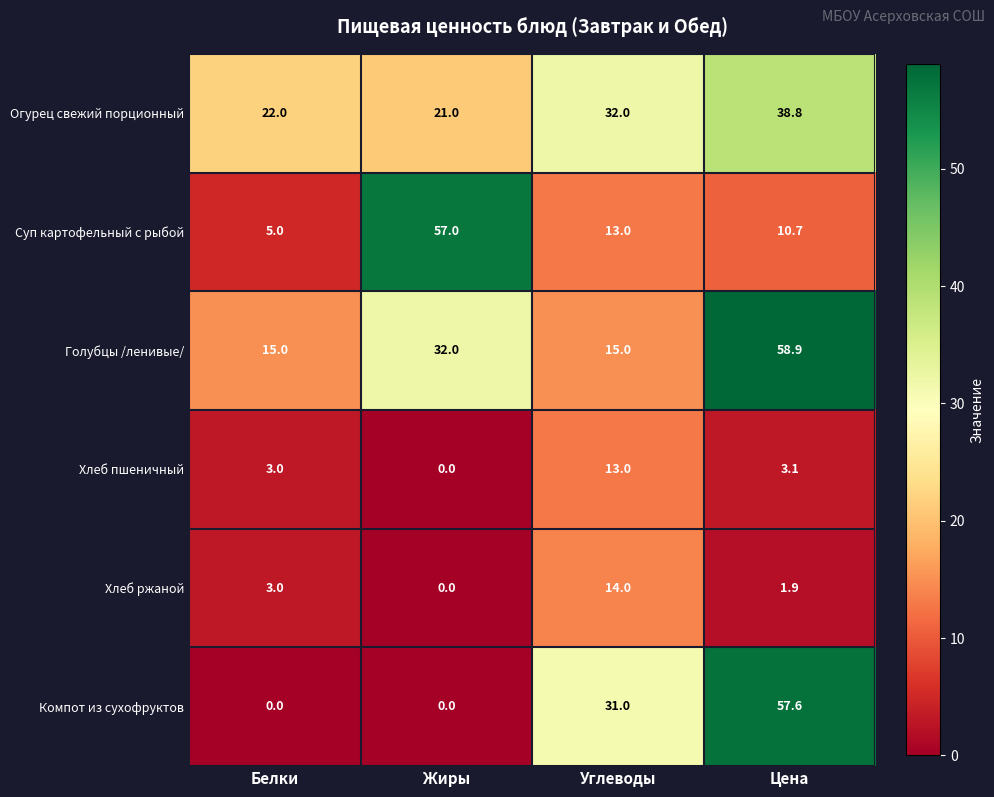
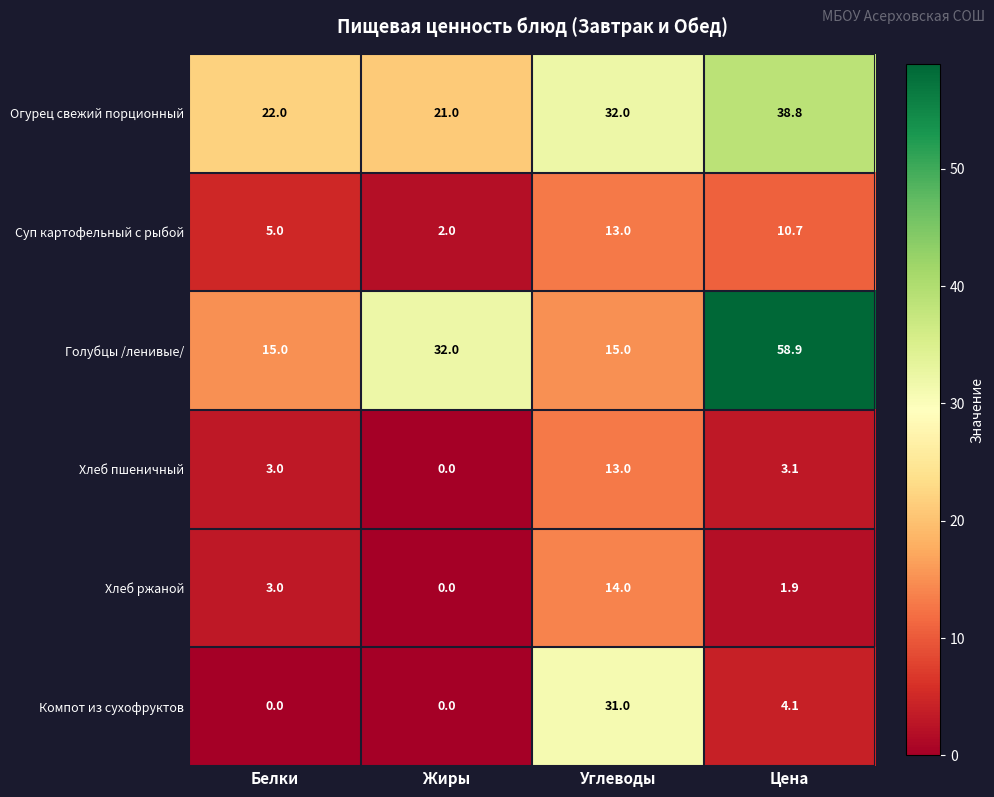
  {
    "Огурец свежий порционный": {
      "Белки": 22.0,
      "Жиры": 21.0,
      "Углеводы": 32.0,
      "Цена": 38.8
    },
    "Суп картофельный с рыбой": {
      "Белки": 5.0,
-     "Жиры": 57.0,
+     "Жиры": 2.0,
      "Углеводы": 13.0,
      "Цена": 10.7
    },
    "Голубцы /ленивые/": {
      "Белки": 15.0,
      "Жиры": 32.0,
      "Углеводы": 15.0,
      "Цена": 58.9
    },
    "Хлеб пшеничный": {
      "Белки": 3.0,
      "Жиры": 0.0,
      "Углеводы": 13.0,
      "Цена": 3.1
    },
    "Хлеб ржаной": {
      "Белки": 3.0,
      "Жиры": 0.0,
      "Углеводы": 14.0,
      "Цена": 1.9
    },
    "Компот из сухофруктов": {
      "Белки": 0.0,
      "Жиры": 0.0,
      "Углеводы": 31.0,
-     "Цена": 57.6
+     "Цена": 4.1
    }
  }
